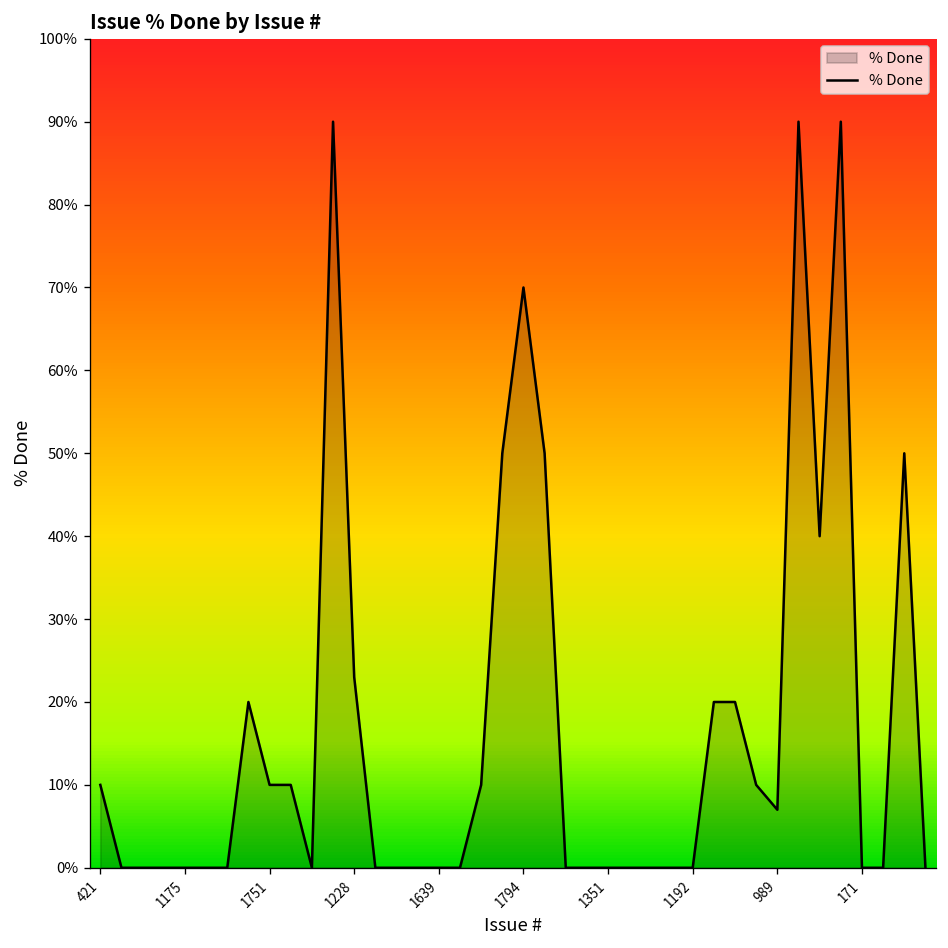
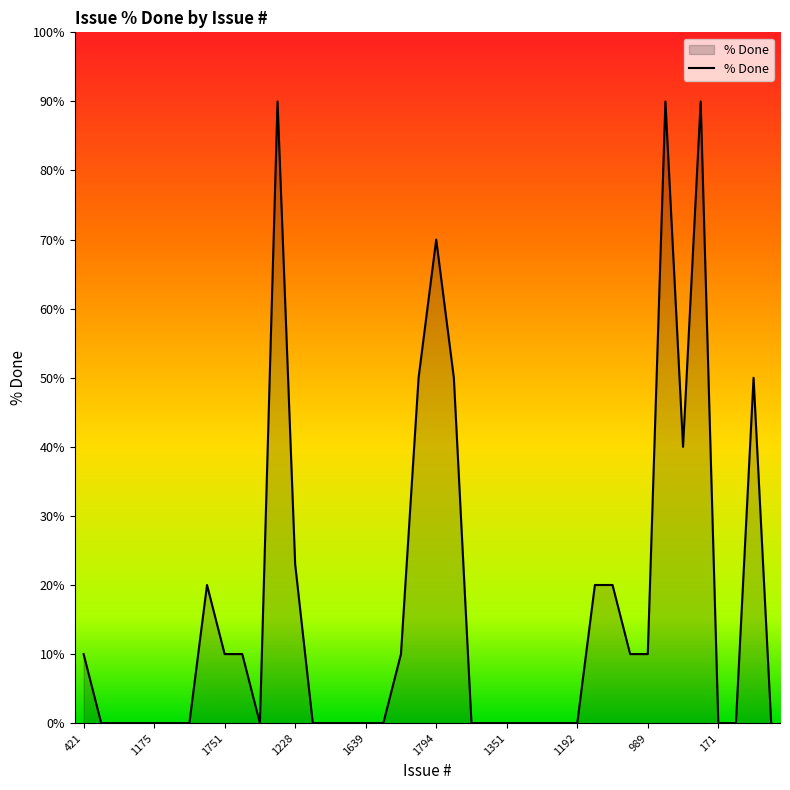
  {
    "421": "10%",
    "1175": "0%",
    "1751": "10%",
    "1228": "23%",
    "1639": "0%",
    "1794": "70%",
    "1351": "0%",
    "1192": "0%",
-   "989": "7%",
+   "989": "10%",
    "171": "0%"
  }
